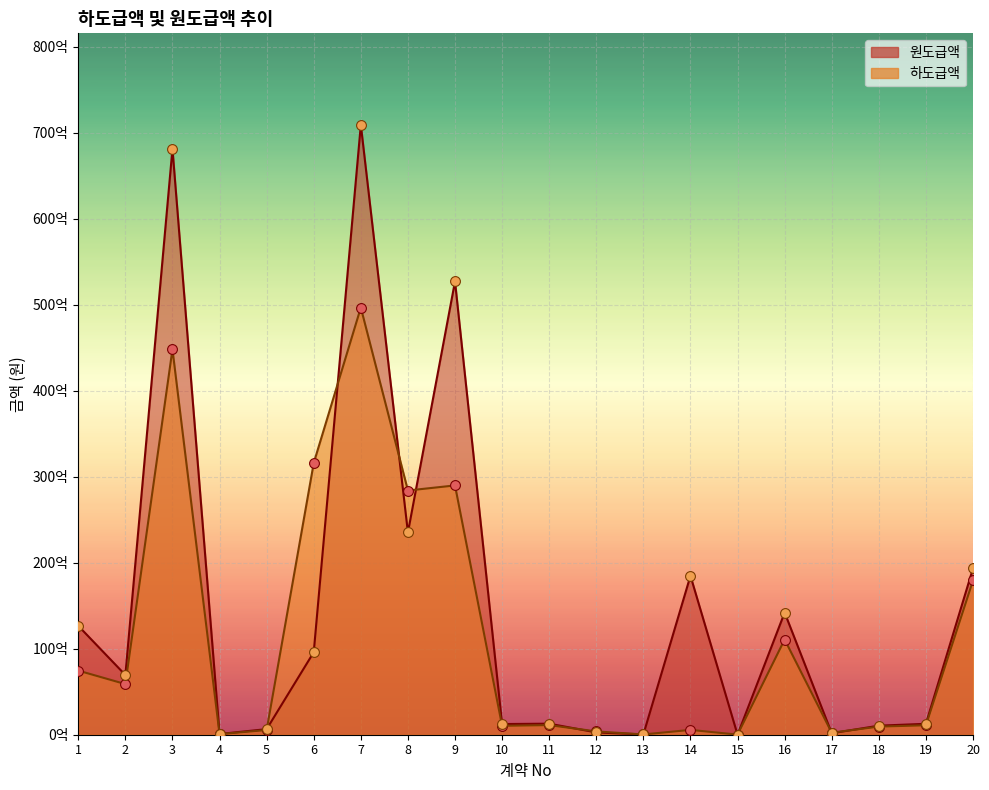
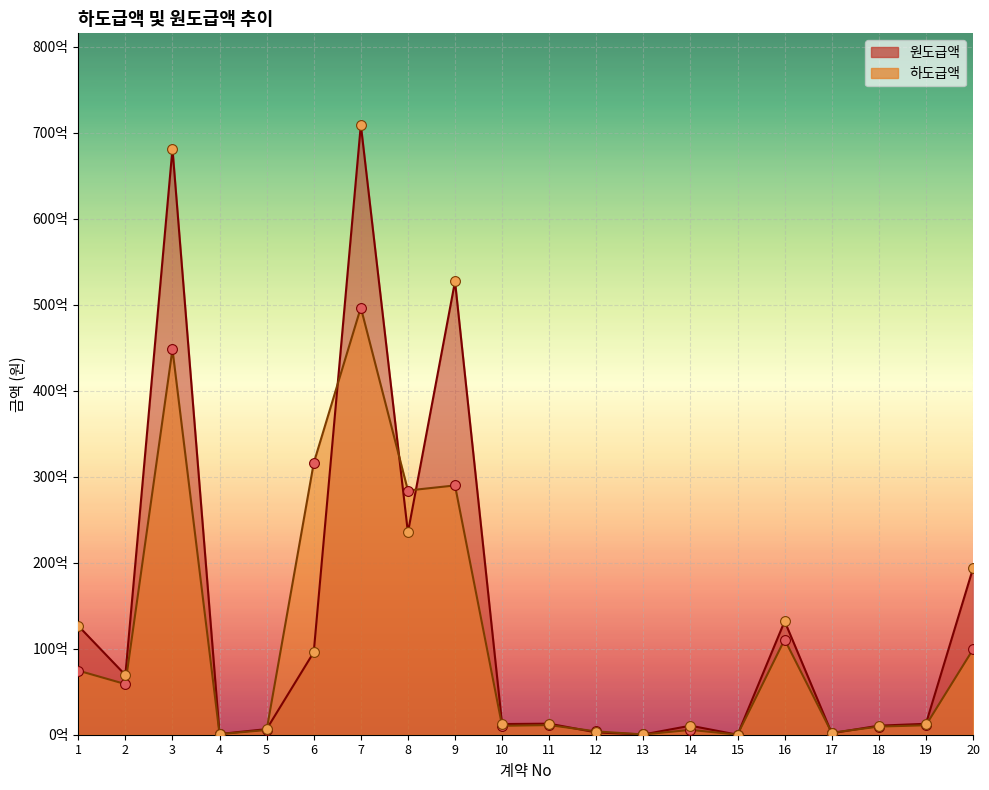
  {
    "원도급액": {
      "1": "130억",
      "2": "70억",
      "3": "680억",
      "6": "100억",
      "7": "710억",
      "8": "240억",
      "9": "530억",
-     "14": "180억",
-     "16": "140억",
+     "14": "10억",
+     "16": "130억",
      "20": "190억"
    },
    "하도급액": {
      "1": "70억",
      "2": "60억",
      "3": "450억",
      "6": "320억",
      "7": "500억",
      "8": "280억",
      "9": "290억",
      "14": "10억",
      "16": "110억",
-     "20": "180억"
+     "20": "100억"
    }
  }
